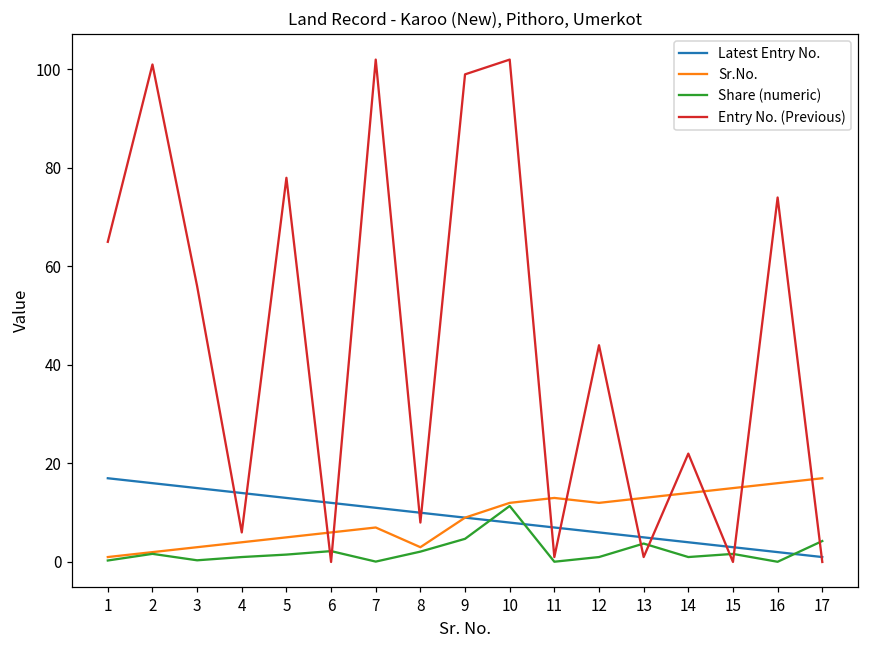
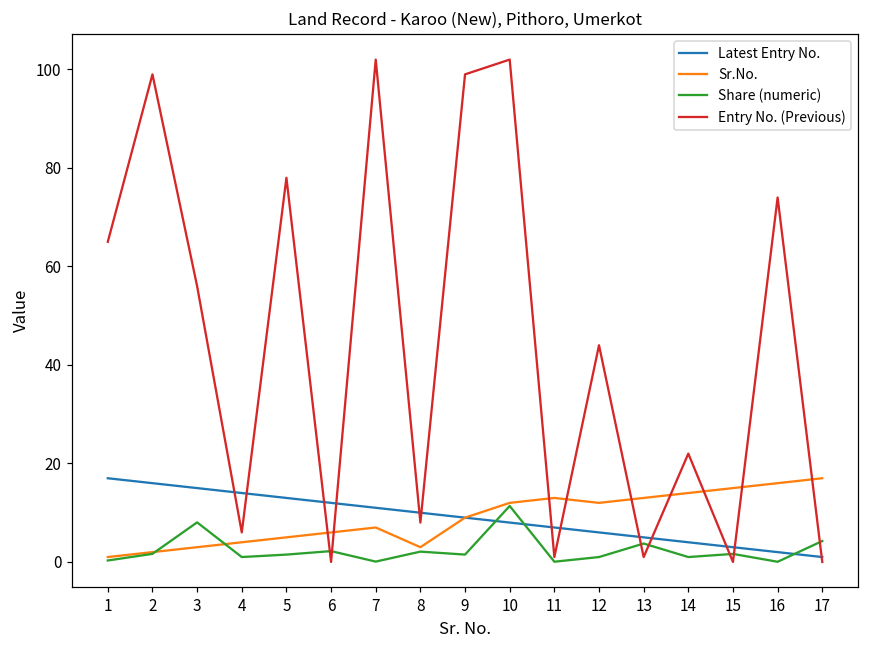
  {
    "Latest Entry No.": {
      "1": 17,
      "2": 16,
      "3": 15,
      "4": 14,
      "5": 13,
      "6": 12,
      "7": 11,
      "8": 10,
      "10": 8,
      "11": 7,
      "12": 6,
      "13": 5,
      "14": 4,
      "15": 3,
      "16": 2,
      "17": 1
    },
    "Sr.No.": {
      "1": 1,
      "3": 3,
      "4": 4,
      "5": 5,
      "6": 6,
      "7": 7,
      "8": 3,
      "10": 12,
      "11": 13,
      "12": 12,
      "13": 13,
      "14": 14,
      "15": 15,
      "16": 16,
      "17": 17
    },
    "Share (numeric)": {
      "1": 0,
-     "3": 0,
+     "3": 8,
      "4": 1,
      "5": 2,
      "6": 2,
      "7": 0,
      "8": 2,
-     "9": 5,
+     "9": 2,
      "10": 11,
      "11": 0,
      "12": 1,
      "13": 4,
      "14": 1,
      "15": 2,
      "16": 0,
      "17": 4
    },
    "Entry No. (Previous)": {
      "1": 65,
-     "2": 101,
+     "2": 99,
      "3": 56,
      "4": 6,
      "5": 78,
      "6": 0,
      "7": 102,
      "8": 8,
      "9": 99,
      "10": 102,
      "11": 1,
      "12": 44,
      "13": 1,
      "14": 22,
      "15": 0,
      "16": 74,
      "17": 0
    }
  }
